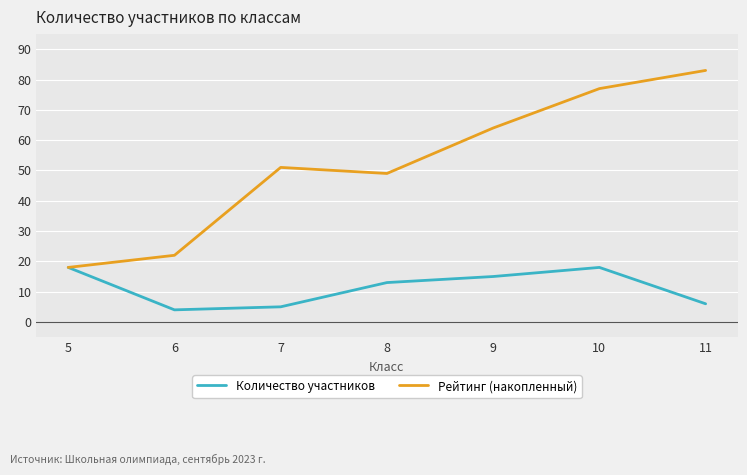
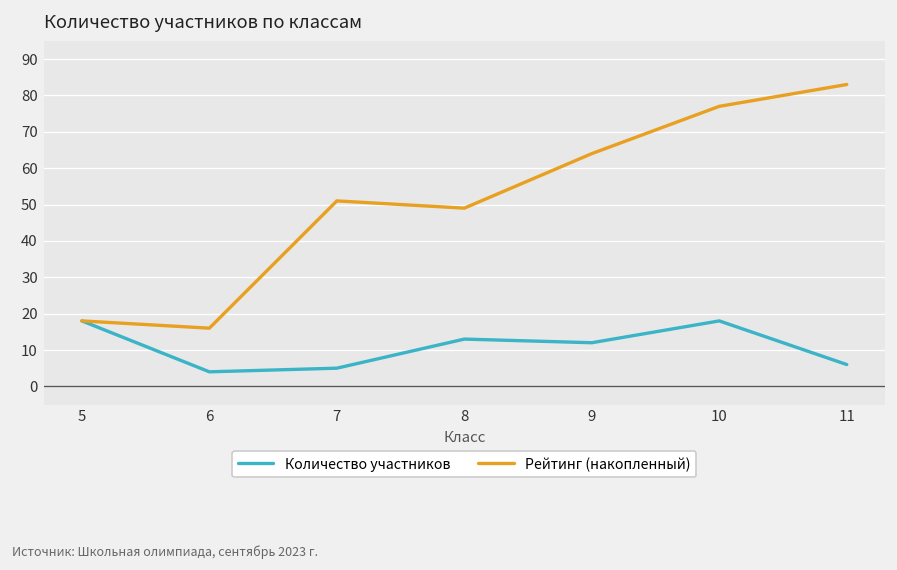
  {
    "Количество участников": {
      "6": 4,
      "7": 5,
      "8": 13,
-     "9": 15,
+     "9": 12,
      "10": 18,
      "11": 6
    },
    "Рейтинг (накопленный)": {
-     "6": 22,
+     "6": 16,
      "7": 51,
      "8": 49,
      "9": 64,
      "10": 77,
      "11": 83
    }
  }
